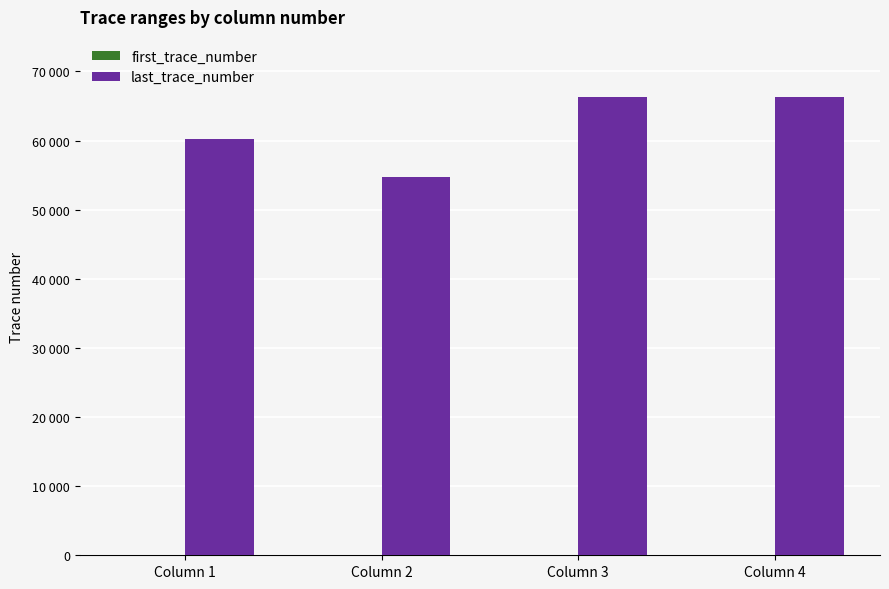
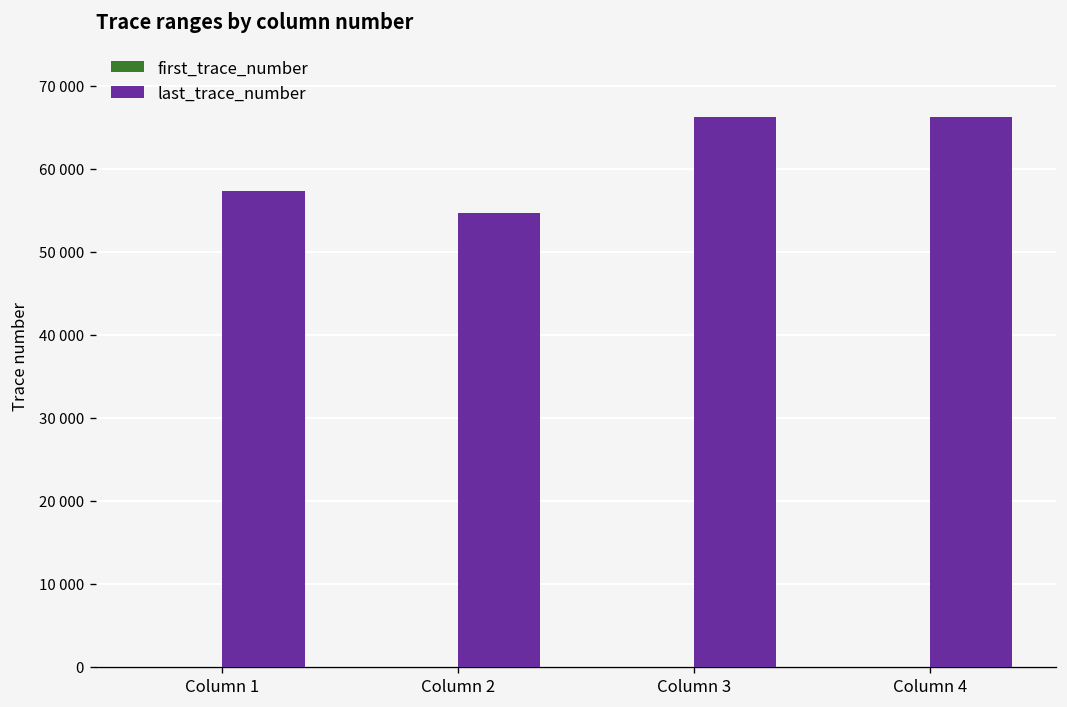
  {
    "last_trace_number": {
-     "Column 1": 60000,
+     "Column 1": 57000,
      "Column 2": 55000,
      "Column 3": 66000,
      "Column 4": 66000
    }
  }
